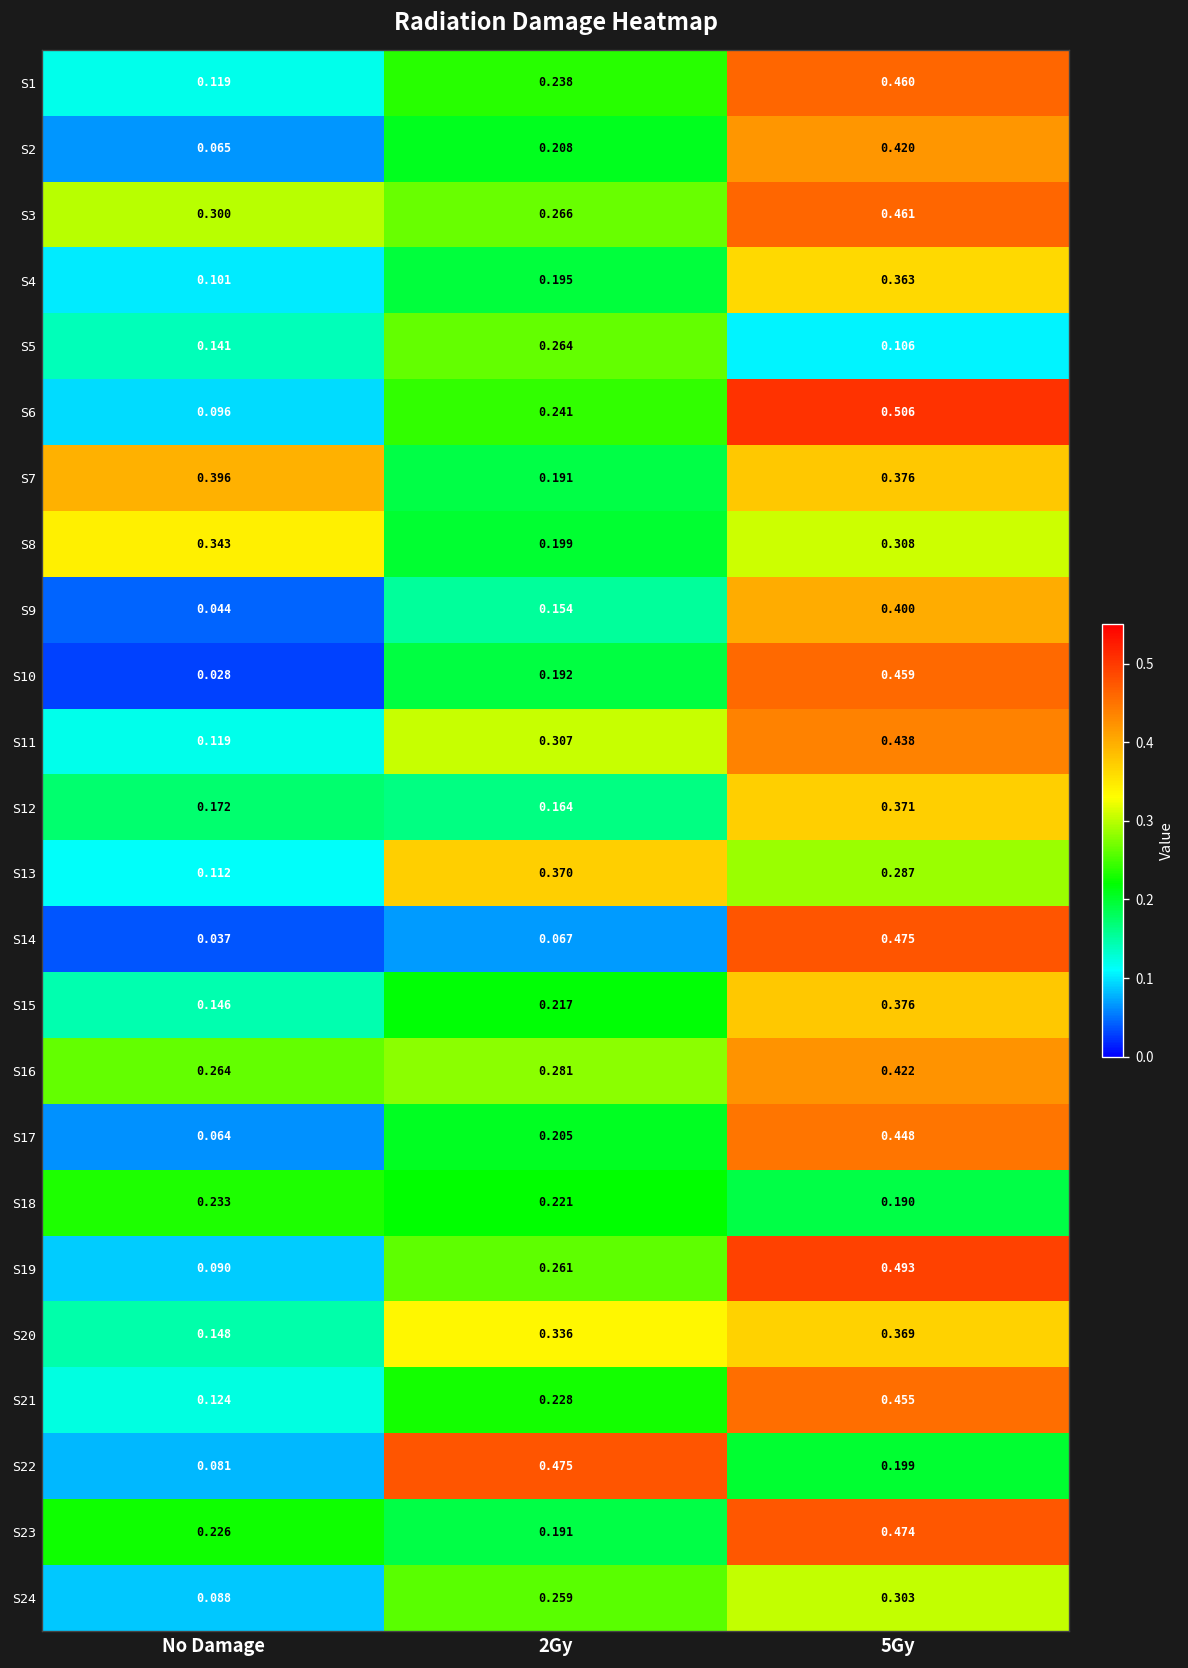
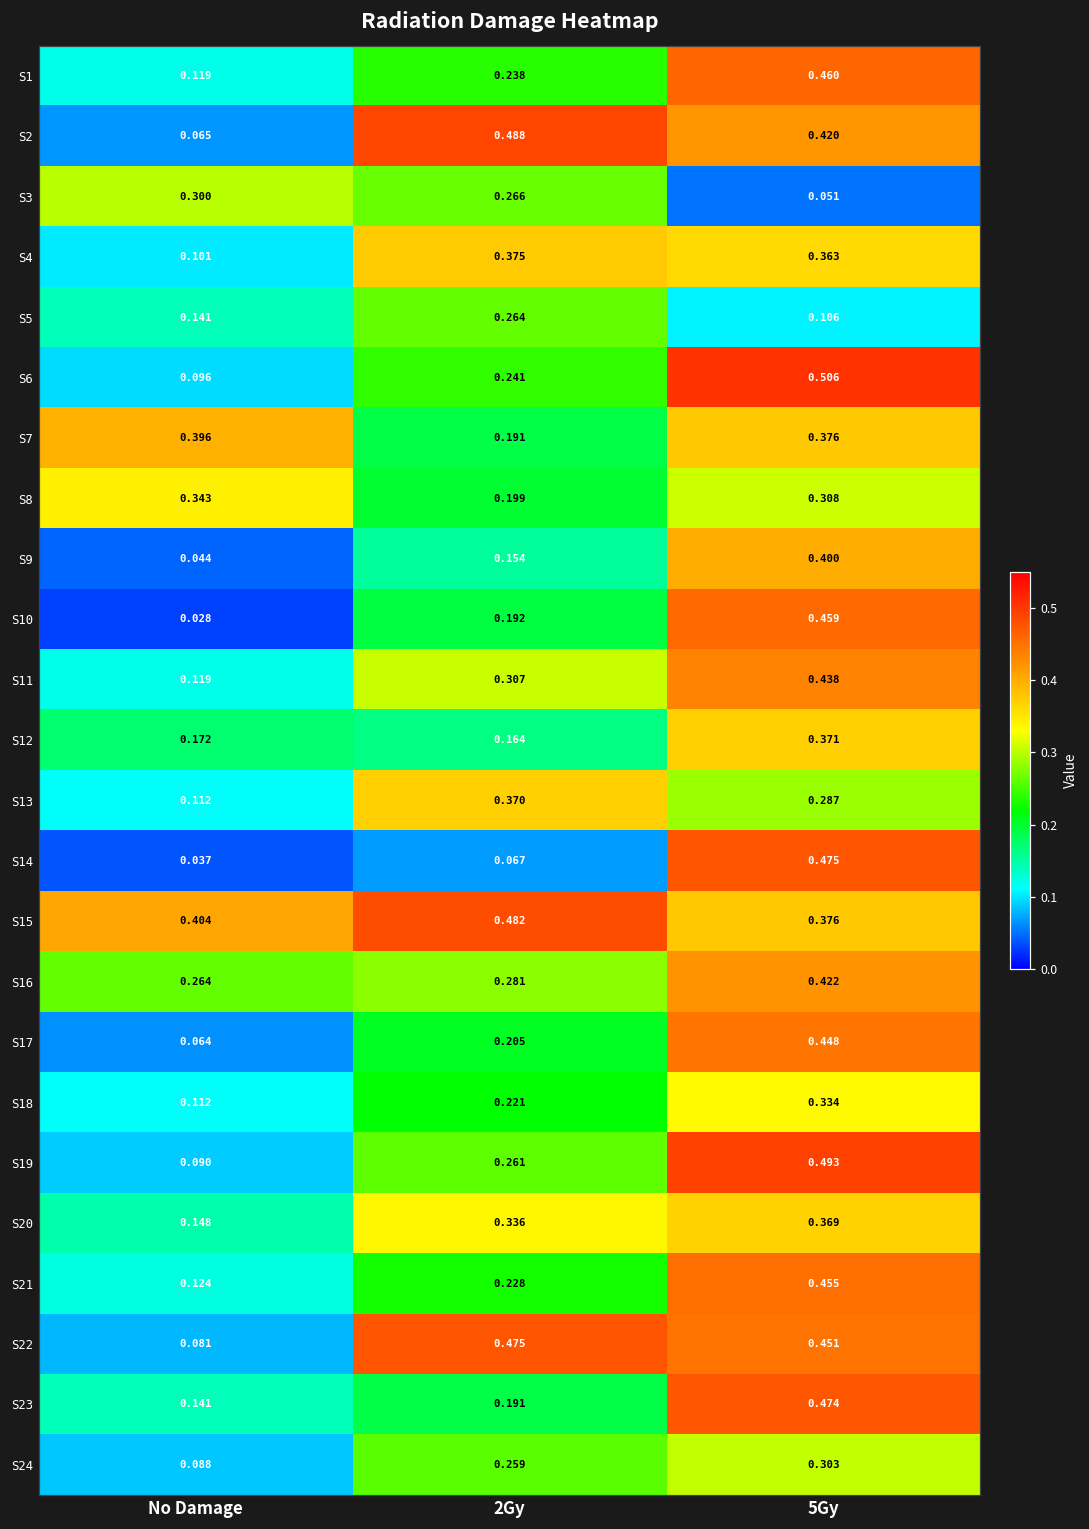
  {
    "S1": {
      "No Damage": 0.119,
      "2Gy": 0.238,
      "5Gy": 0.460
    },
    "S2": {
      "No Damage": 0.065,
-     "2Gy": 0.208,
+     "2Gy": 0.488,
      "5Gy": 0.420
    },
    "S3": {
      "No Damage": 0.300,
      "2Gy": 0.266,
-     "5Gy": 0.461
+     "5Gy": 0.051
    },
    "S4": {
      "No Damage": 0.101,
-     "2Gy": 0.195,
+     "2Gy": 0.375,
      "5Gy": 0.363
    },
    "S5": {
      "No Damage": 0.141,
      "2Gy": 0.264,
      "5Gy": 0.106
    },
    "S6": {
      "No Damage": 0.096,
      "2Gy": 0.241,
      "5Gy": 0.506
    },
    "S7": {
      "No Damage": 0.396,
      "2Gy": 0.191,
      "5Gy": 0.376
    },
    "S8": {
      "No Damage": 0.343,
      "2Gy": 0.199,
      "5Gy": 0.308
    },
    "S9": {
      "No Damage": 0.044,
      "2Gy": 0.154,
      "5Gy": 0.400
    },
    "S10": {
      "No Damage": 0.028,
      "2Gy": 0.192,
      "5Gy": 0.459
    },
    "S11": {
      "No Damage": 0.119,
      "2Gy": 0.307,
      "5Gy": 0.438
    },
    "S12": {
      "No Damage": 0.172,
      "2Gy": 0.164,
      "5Gy": 0.371
    },
    "S13": {
      "No Damage": 0.112,
      "2Gy": 0.370,
      "5Gy": 0.287
    },
    "S14": {
      "No Damage": 0.037,
      "2Gy": 0.067,
      "5Gy": 0.475
    },
    "S15": {
-     "No Damage": 0.146,
-     "2Gy": 0.217,
+     "No Damage": 0.404,
+     "2Gy": 0.482,
      "5Gy": 0.376
    },
    "S16": {
      "No Damage": 0.264,
      "2Gy": 0.281,
      "5Gy": 0.422
    },
    "S17": {
      "No Damage": 0.064,
      "2Gy": 0.205,
      "5Gy": 0.448
    },
    "S18": {
-     "No Damage": 0.233,
+     "No Damage": 0.112,
      "2Gy": 0.221,
-     "5Gy": 0.190
+     "5Gy": 0.334
    },
    "S19": {
      "No Damage": 0.090,
      "2Gy": 0.261,
      "5Gy": 0.493
    },
    "S20": {
      "No Damage": 0.148,
      "2Gy": 0.336,
      "5Gy": 0.369
    },
    "S21": {
      "No Damage": 0.124,
      "2Gy": 0.228,
      "5Gy": 0.455
    },
    "S22": {
      "No Damage": 0.081,
      "2Gy": 0.475,
-     "5Gy": 0.199
+     "5Gy": 0.451
    },
    "S23": {
-     "No Damage": 0.226,
+     "No Damage": 0.141,
      "2Gy": 0.191,
      "5Gy": 0.474
    },
    "S24": {
      "No Damage": 0.088,
      "2Gy": 0.259,
      "5Gy": 0.303
    }
  }
